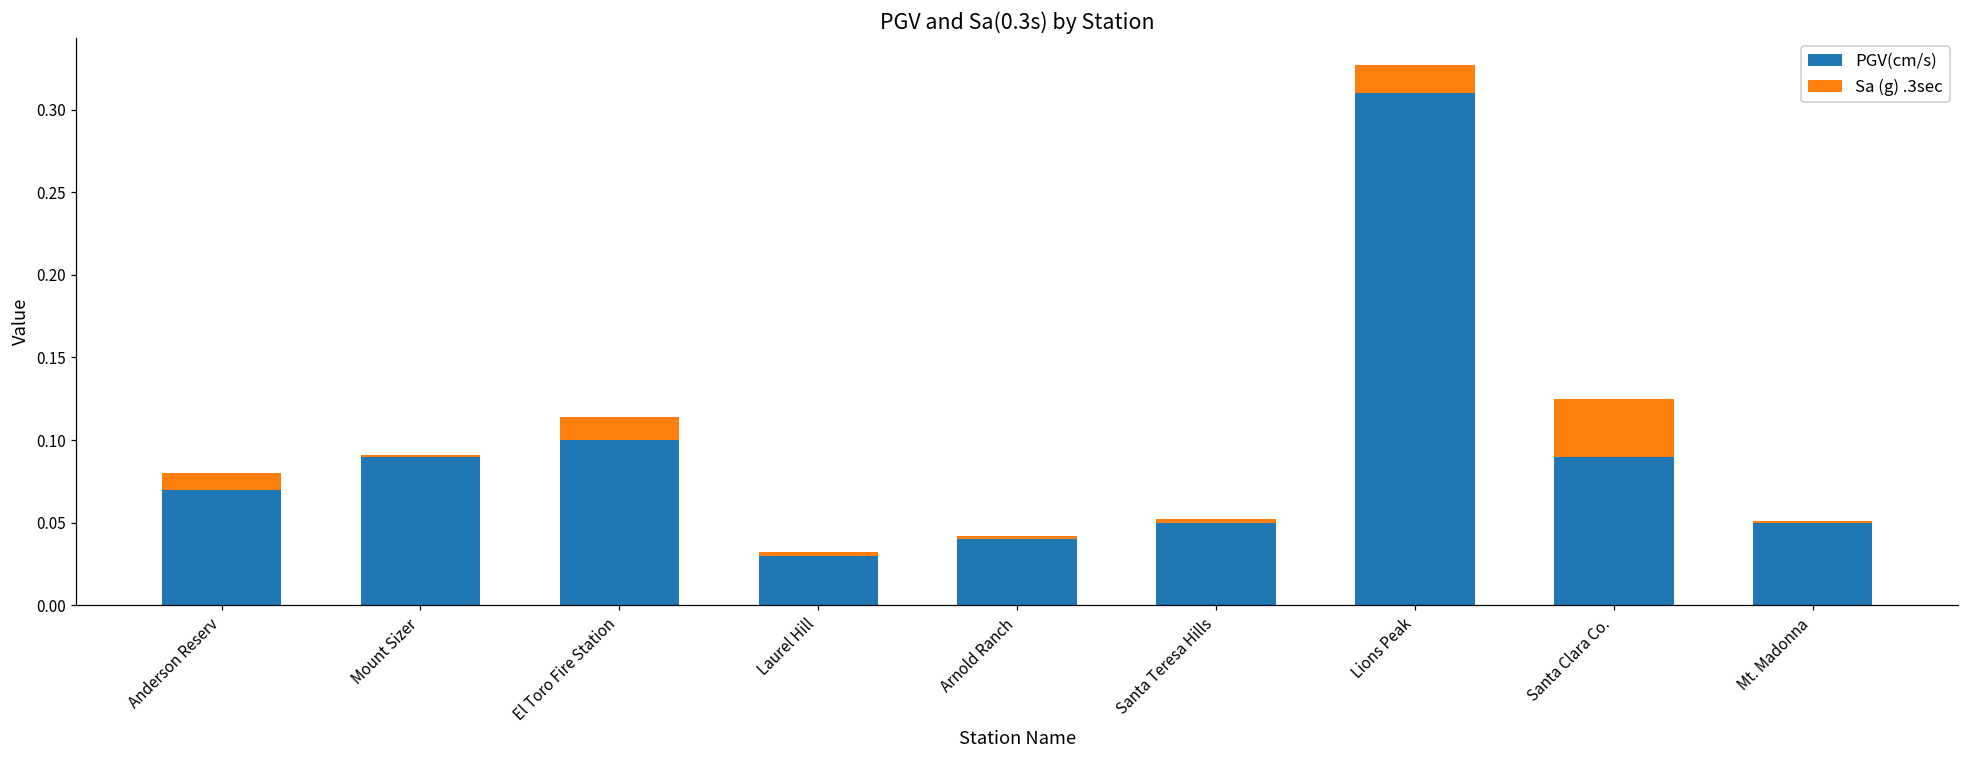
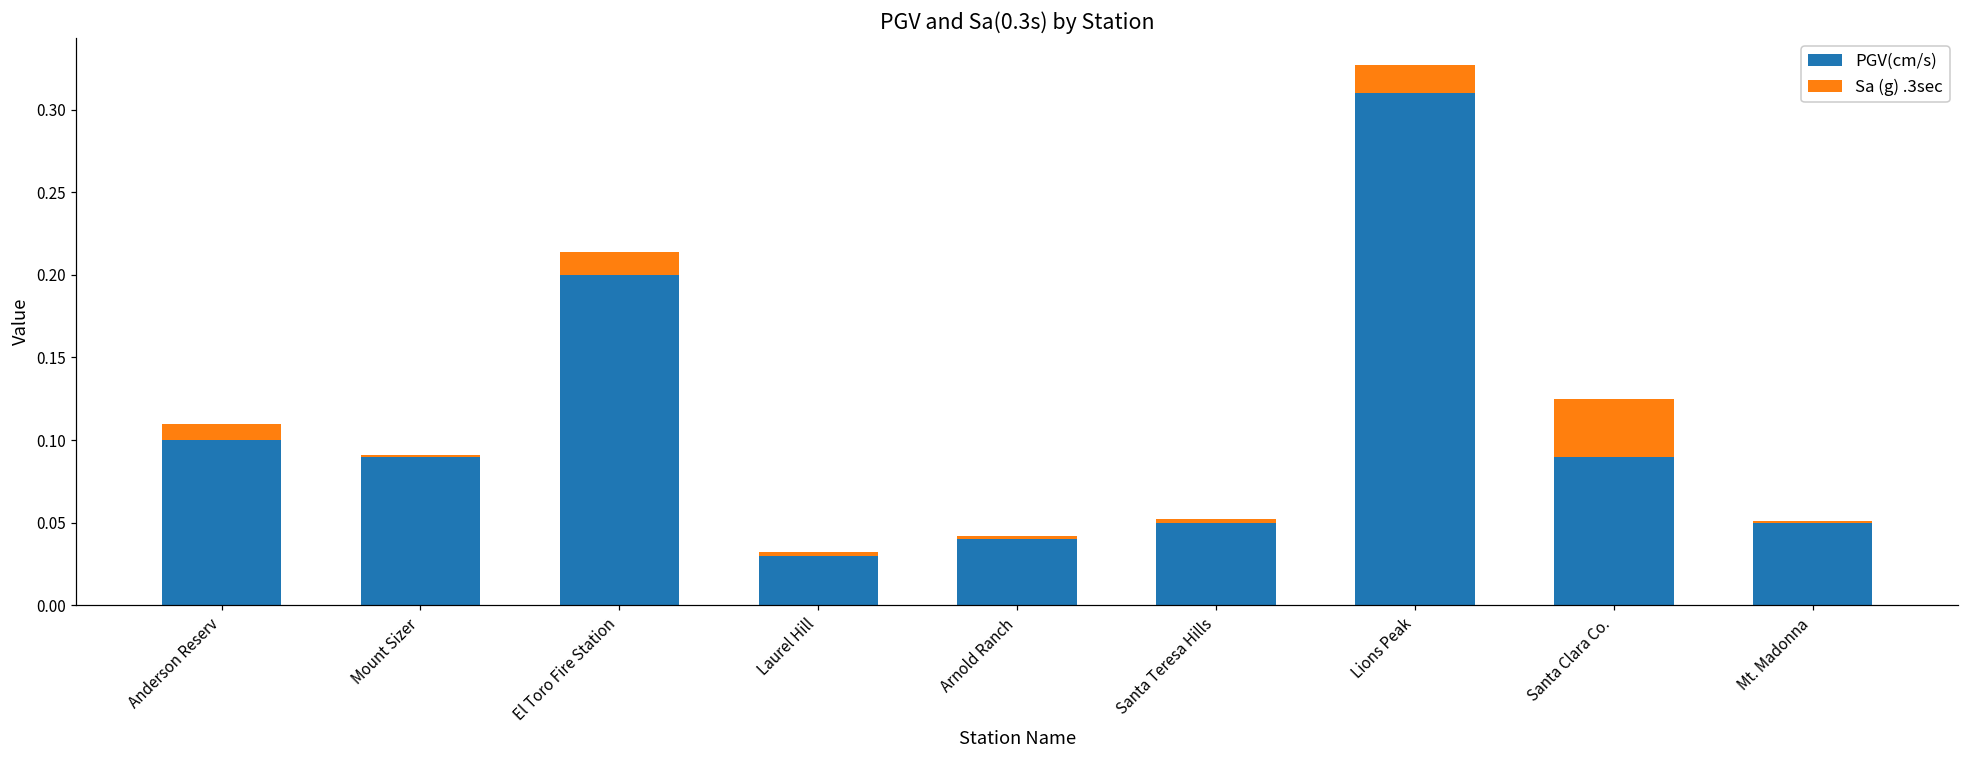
  {
    "PGV(cm/s)": {
-     "Anderson Reserv": 0.07,
+     "Anderson Reserv": 0.10,
      "Mount Sizer": 0.09,
-     "El Toro Fire Station": 0.1,
+     "El Toro Fire Station": 0.2,
      "Laurel Hill": 0.03,
      "Arnold Ranch": 0.04,
      "Santa Teresa Hills": 0.05,
      "Lions Peak": 0.31,
      "Santa Clara Co.": 0.09,
      "Mt. Madonna": 0.05
    },
    "Sa (g) .3sec": {
      "Anderson Reserv": 0.01,
      "El Toro Fire Station": 0.014,
      "Laurel Hill": 0.002,
      "Arnold Ranch": 0.002,
      "Santa Teresa Hills": 0.002,
      "Lions Peak": 0.017,
      "Santa Clara Co.": 0.035
    }
  }
